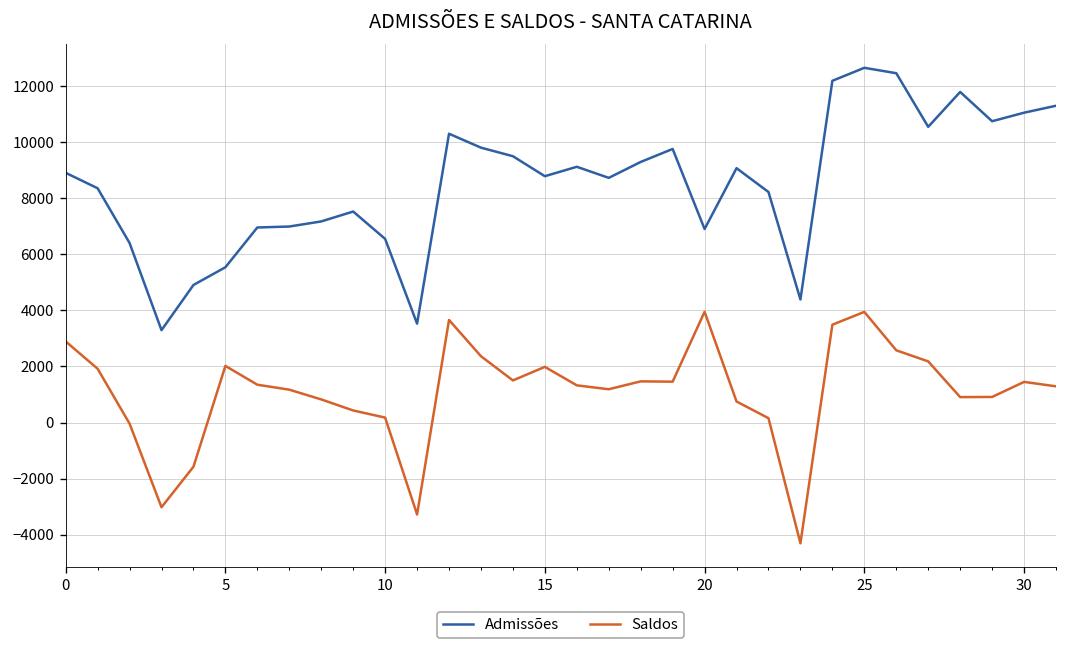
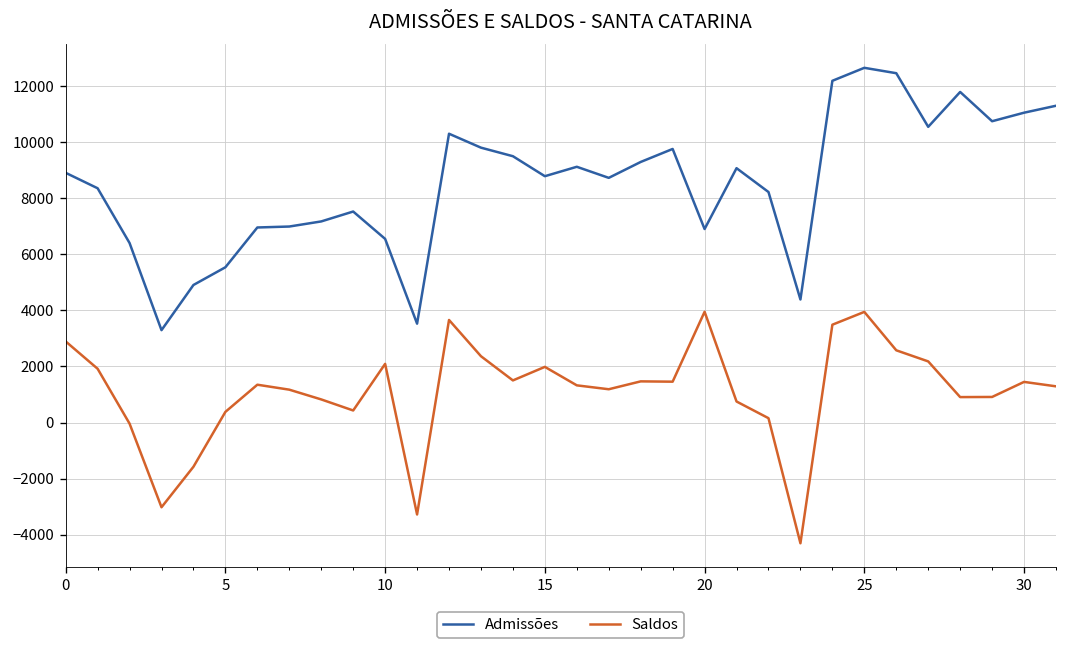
  {
    "Admissões": {
      "0": 8900,
      "5": 5500,
      "10": 6600,
      "15": 8800,
      "20": 6900,
      "25": 12700,
      "30": 11100
    },
    "Saldos": {
      "0": 2900,
-     "5": 2000,
-     "10": 200,
+     "5": 400,
+     "10": 2100,
      "15": 2000,
      "20": 4000,
      "25": 3900,
      "30": 1400
    }
  }
